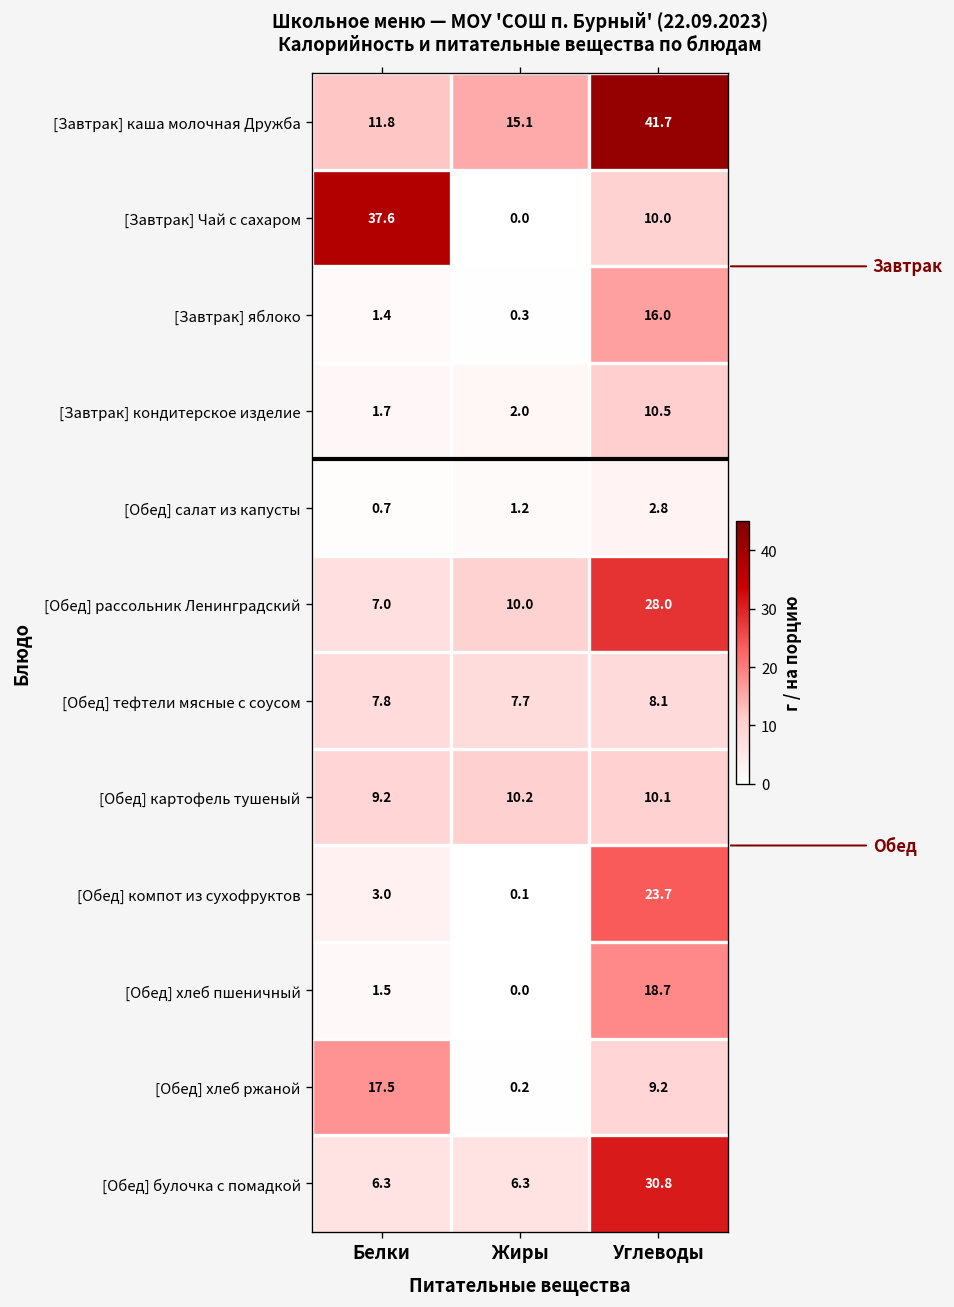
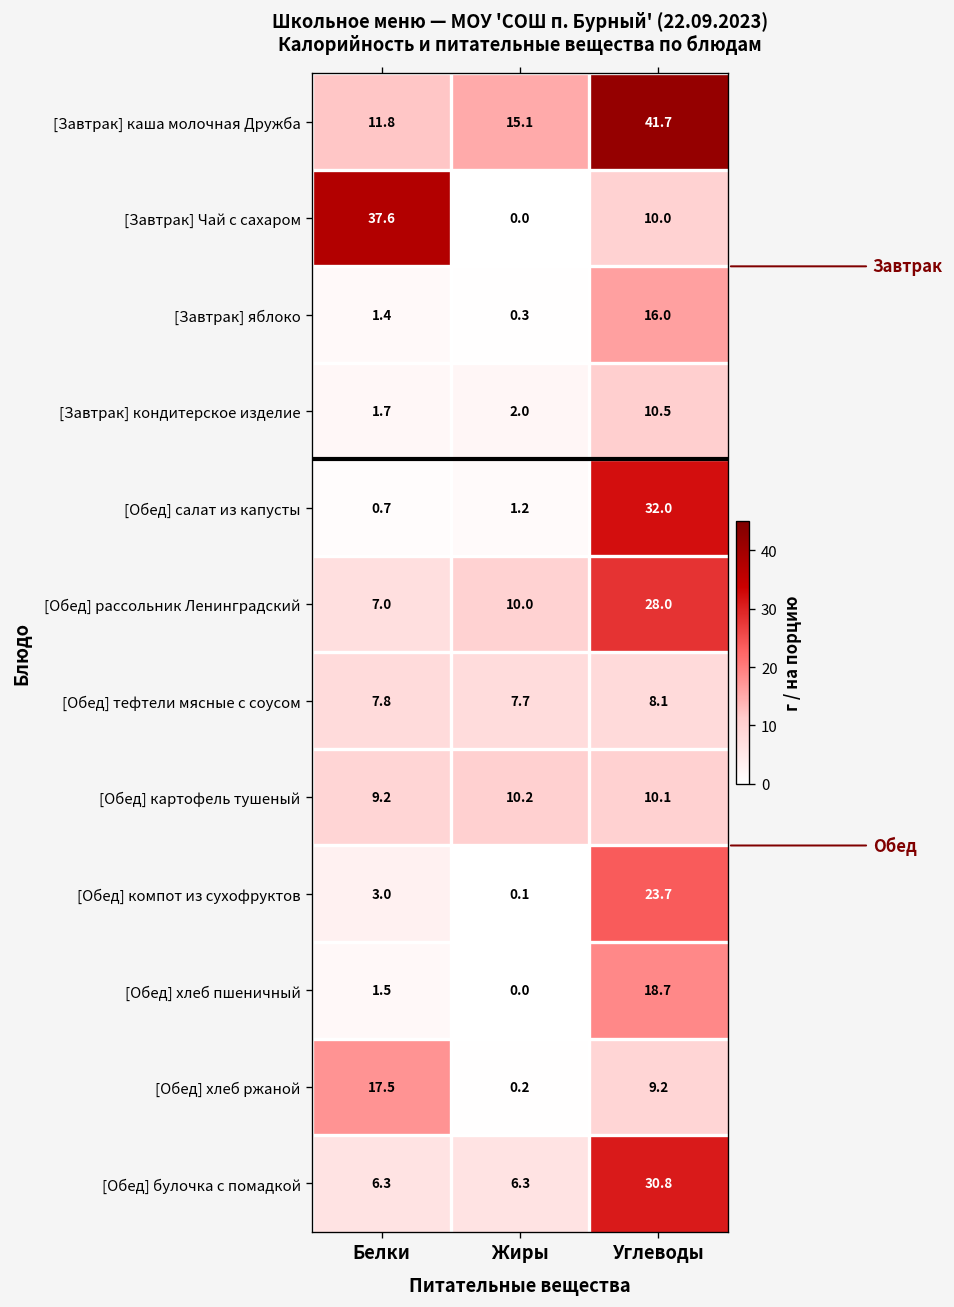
  {
    "[Завтрак] каша молочная Дружба": {
      "Белки": 11.8,
      "Жиры": 15.1,
      "Углеводы": 41.7
    },
    "[Завтрак] Чай с сахаром": {
      "Белки": 37.6,
      "Жиры": 0.0,
      "Углеводы": 10.0
    },
    "[Завтрак] яблоко": {
      "Белки": 1.4,
      "Жиры": 0.3,
      "Углеводы": 16.0
    },
    "[Завтрак] кондитерское изделие": {
      "Белки": 1.7,
      "Жиры": 2.0,
      "Углеводы": 10.5
    },
    "[Обед] салат из капусты": {
      "Белки": 0.7,
      "Жиры": 1.2,
-     "Углеводы": 2.8
+     "Углеводы": 32.0
    },
    "[Обед] рассольник Ленинградский": {
      "Белки": 7.0,
      "Жиры": 10.0,
      "Углеводы": 28.0
    },
    "[Обед] тефтели мясные с соусом": {
      "Белки": 7.8,
      "Жиры": 7.7,
      "Углеводы": 8.1
    },
    "[Обед] картофель тушеный": {
      "Белки": 9.2,
      "Жиры": 10.2,
      "Углеводы": 10.1
    },
    "[Обед] компот из сухофруктов": {
      "Белки": 3.0,
      "Жиры": 0.1,
      "Углеводы": 23.7
    },
    "[Обед] хлеб пшеничный": {
      "Белки": 1.5,
      "Жиры": 0.0,
      "Углеводы": 18.7
    },
    "[Обед] хлеб ржаной": {
      "Белки": 17.5,
      "Жиры": 0.2,
      "Углеводы": 9.2
    },
    "[Обед] булочка с помадкой": {
      "Белки": 6.3,
      "Жиры": 6.3,
      "Углеводы": 30.8
    }
  }
